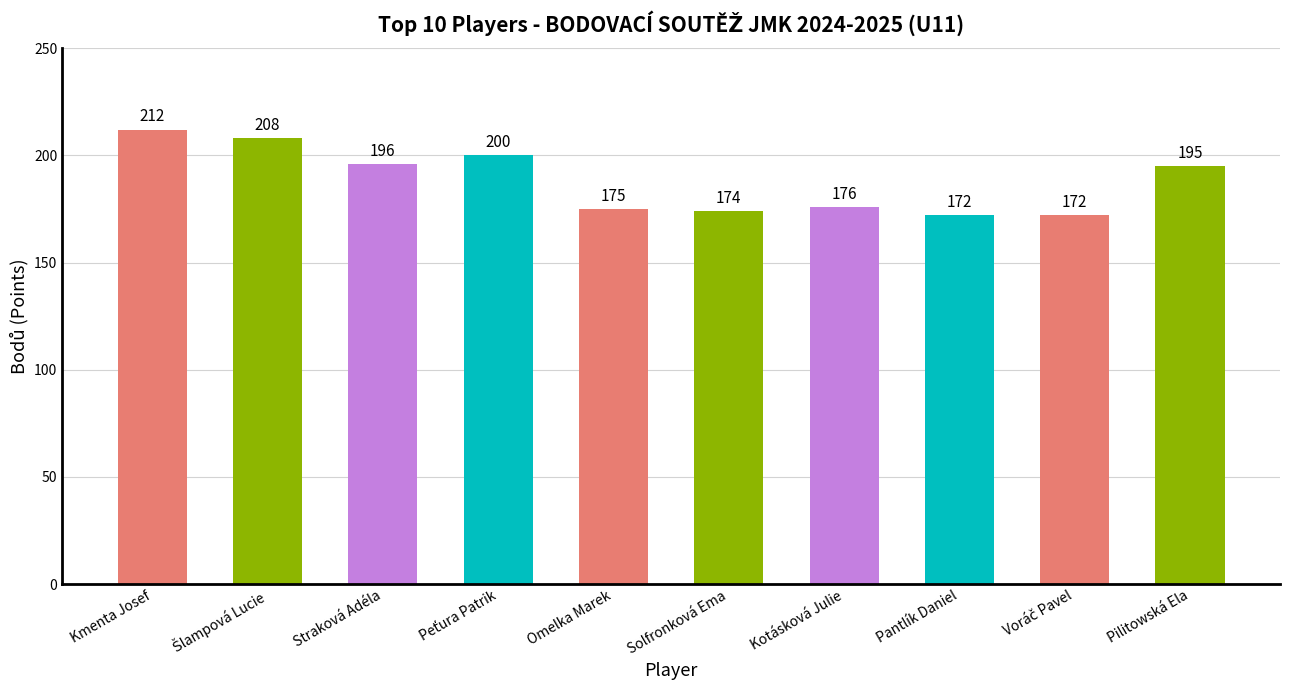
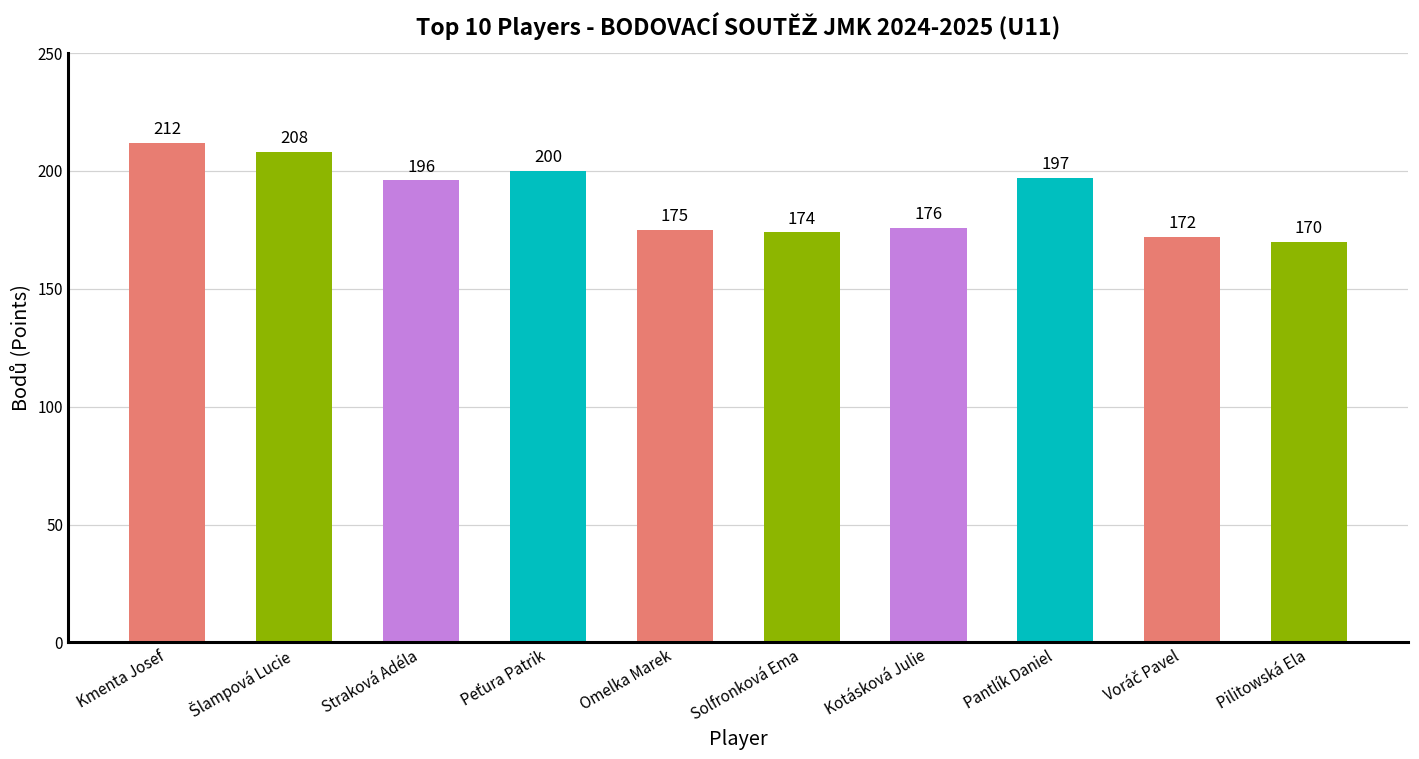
  {
    "Kmenta Josef": 212,
    "Šlampová Lucie": 208,
    "Straková Adéla": 196,
    "Peťura Patrik": 200,
    "Omelka Marek": 175,
    "Solfronková Ema": 174,
    "Kotásková Julie": 176,
-   "Pantlík Daniel": 172,
+   "Pantlík Daniel": 197,
    "Voráč Pavel": 172,
-   "Pilitowská Ela": 195
+   "Pilitowská Ela": 170
  }
